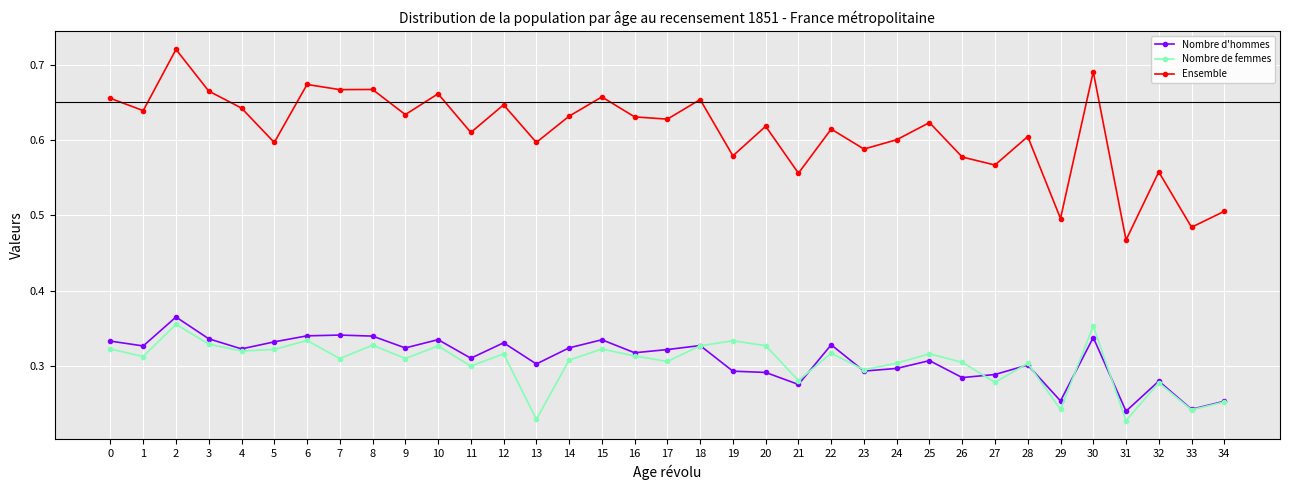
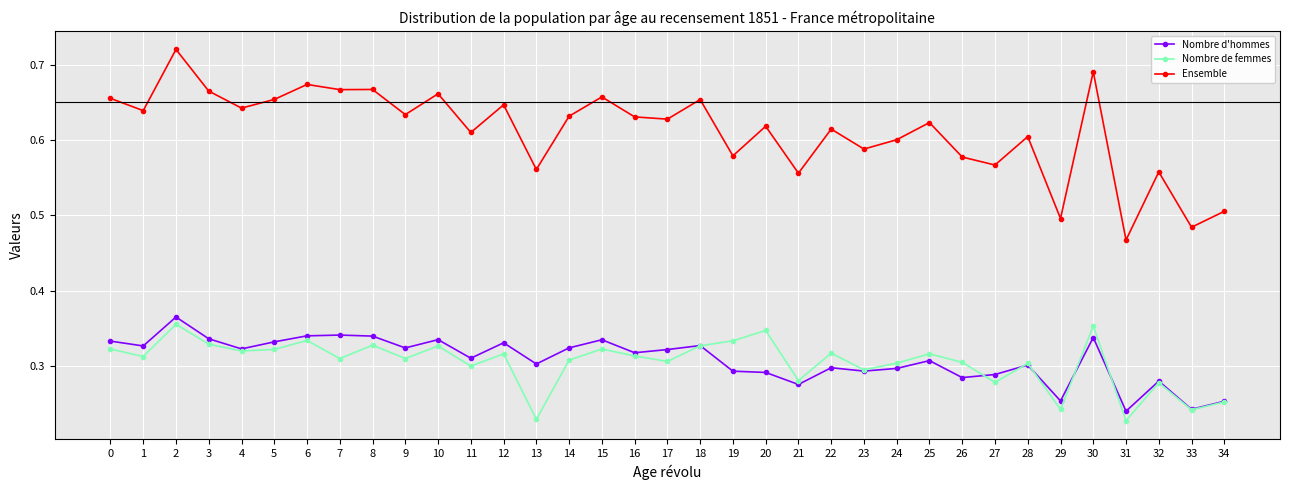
  {
    "Nombre d'hommes": {
      "0": 0.33,
      "1": 0.33,
      "2": 0.36,
      "3": 0.34,
      "5": 0.33,
      "6": 0.34,
      "7": 0.34,
      "8": 0.34,
      "9": 0.32,
      "10": 0.33,
      "11": 0.31,
      "12": 0.33,
      "13": 0.30,
      "14": 0.32,
      "15": 0.33,
      "16": 0.32,
      "17": 0.32,
      "19": 0.29,
      "20": 0.29,
      "21": 0.28,
-     "22": 0.33,
+     "22": 0.30,
      "24": 0.30,
      "25": 0.31,
      "26": 0.28,
      "27": 0.29,
      "29": 0.25,
      "30": 0.34,
      "31": 0.24
    },
    "Nombre de femmes": {
      "0": 0.32,
      "1": 0.31,
      "2": 0.36,
      "3": 0.33,
      "5": 0.32,
      "6": 0.33,
      "7": 0.31,
      "8": 0.33,
      "9": 0.31,
      "10": 0.33,
      "11": 0.30,
      "12": 0.32,
      "13": 0.23,
      "14": 0.31,
      "15": 0.32,
      "16": 0.31,
      "17": 0.31,
      "19": 0.33,
-     "20": 0.33,
+     "20": 0.35,
      "21": 0.28,
      "22": 0.32,
      "24": 0.30,
      "25": 0.32,
      "26": 0.30,
      "27": 0.28,
      "29": 0.24,
      "30": 0.35,
      "31": 0.23
    },
    "Ensemble": {
      "0": 0.66,
      "1": 0.64,
      "2": 0.72,
      "3": 0.66,
      "4": 0.64,
-     "5": 0.60,
+     "5": 0.65,
      "6": 0.67,
      "7": 0.67,
      "8": 0.67,
      "9": 0.63,
      "10": 0.66,
      "11": 0.61,
      "12": 0.65,
-     "13": 0.60,
+     "13": 0.56,
      "14": 0.63,
      "15": 0.66,
      "16": 0.63,
      "17": 0.63,
      "18": 0.65,
      "19": 0.58,
      "20": 0.62,
      "21": 0.56,
      "22": 0.61,
      "23": 0.59,
      "24": 0.60,
      "25": 0.62,
      "26": 0.58,
      "27": 0.57,
      "28": 0.60,
      "29": 0.50,
      "30": 0.69,
      "31": 0.47,
      "32": 0.56,
      "33": 0.48,
      "34": 0.51
    }
  }
